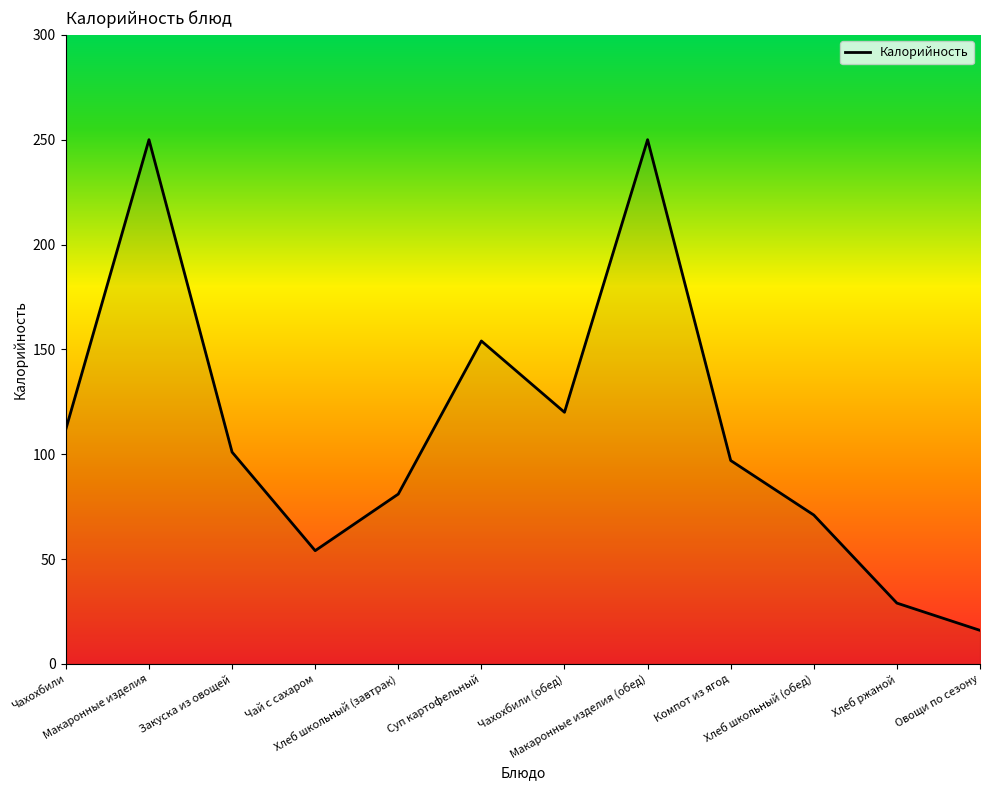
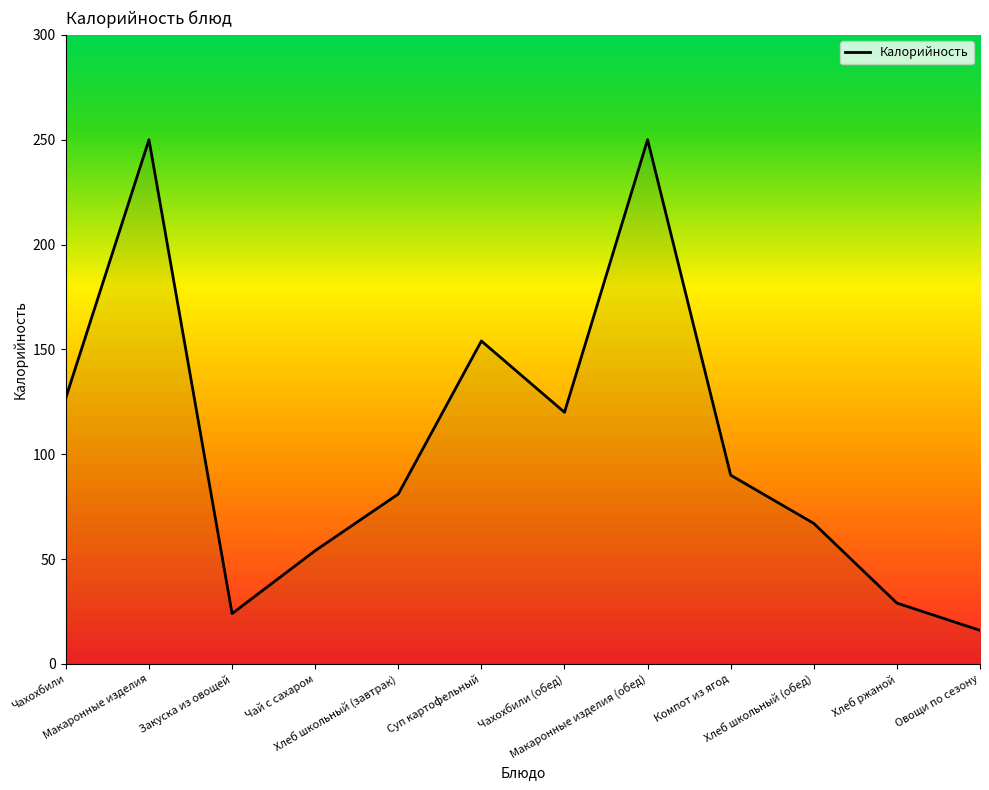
  {
-   "Чахохбили": 112,
+   "Чахохбили": 127,
    "Макаронные изделия": 250,
-   "Закуска из овощей": 101,
+   "Закуска из овощей": 24,
    "Чай с сахаром": 54,
    "Хлеб школьный (завтрак)": 81,
    "Суп картофельный": 154,
    "Чахохбили (обед)": 120,
    "Макаронные изделия (обед)": 250,
-   "Компот из ягод": 97,
-   "Хлеб школьный (обед)": 71,
+   "Компот из ягод": 90,
+   "Хлеб школьный (обед)": 67,
    "Хлеб ржаной": 29,
    "Овощи по сезону": 16
  }
